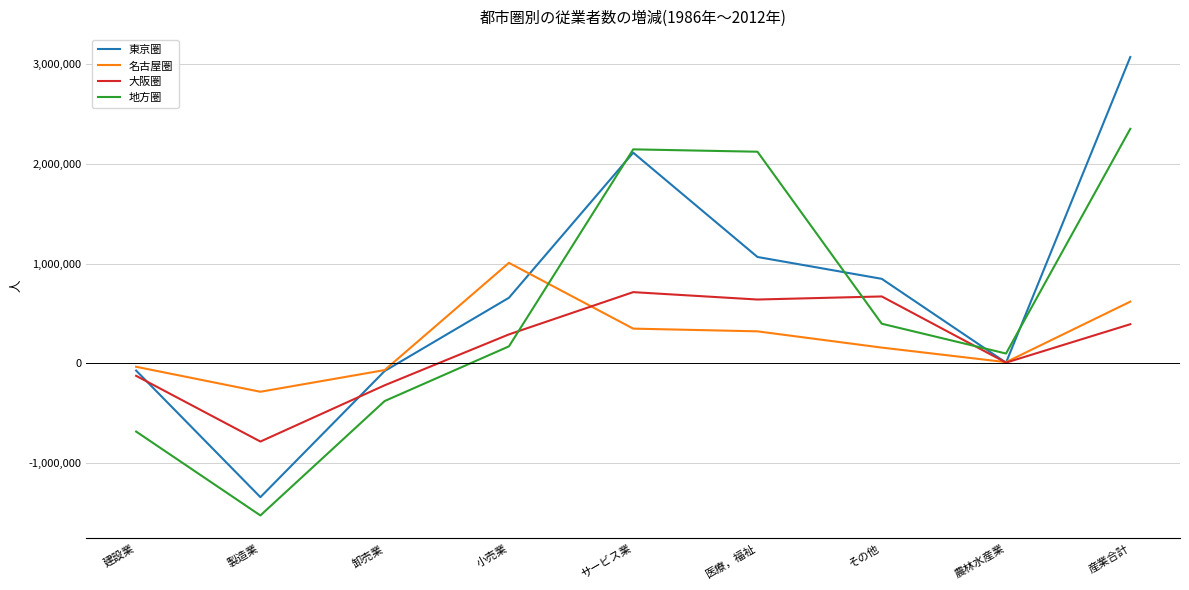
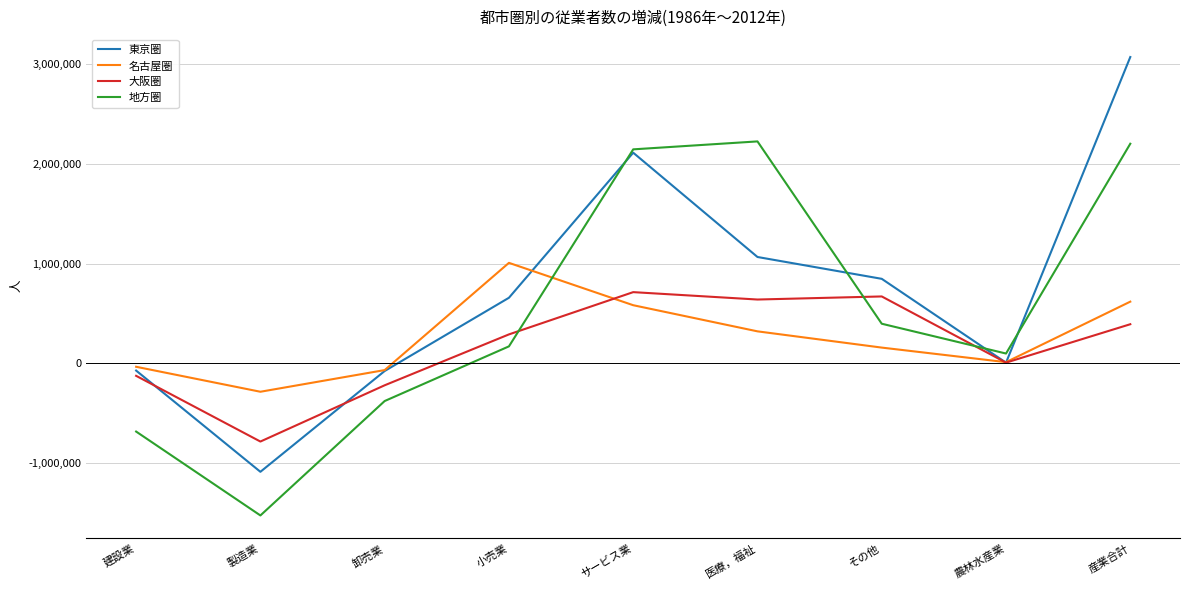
  {
    "東京圏": {
      "建設業": "-100,000",
-     "製造業": "-1,300,000",
+     "製造業": "-1,100,000",
      "小売業": "700,000",
      "サービス業": "2,100,000",
      "医療，福祉": "1,100,000",
      "その他": "800,000",
      "産業合計": "3,100,000"
    },
    "名古屋圏": {
      "建設業": "0",
      "製造業": "-300,000",
      "小売業": "1,000,000",
-     "サービス業": "300,000",
+     "サービス業": "600,000",
      "医療，福祉": "300,000",
      "その他": "200,000",
      "産業合計": "600,000"
    },
    "大阪圏": {
      "建設業": "-100,000",
      "製造業": "-800,000",
      "卸売業": "-200,000",
      "小売業": "300,000",
      "サービス業": "700,000",
      "医療，福祉": "600,000",
      "その他": "700,000",
      "産業合計": "400,000"
    },
    "地方圏": {
      "建設業": "-700,000",
      "製造業": "-1,500,000",
      "卸売業": "-400,000",
      "小売業": "200,000",
      "サービス業": "2,100,000",
-     "医療，福祉": "2,100,000",
+     "医療，福祉": "2,200,000",
      "その他": "400,000",
      "農林水産業": "100,000",
-     "産業合計": "2,300,000"
+     "産業合計": "2,200,000"
    }
  }
